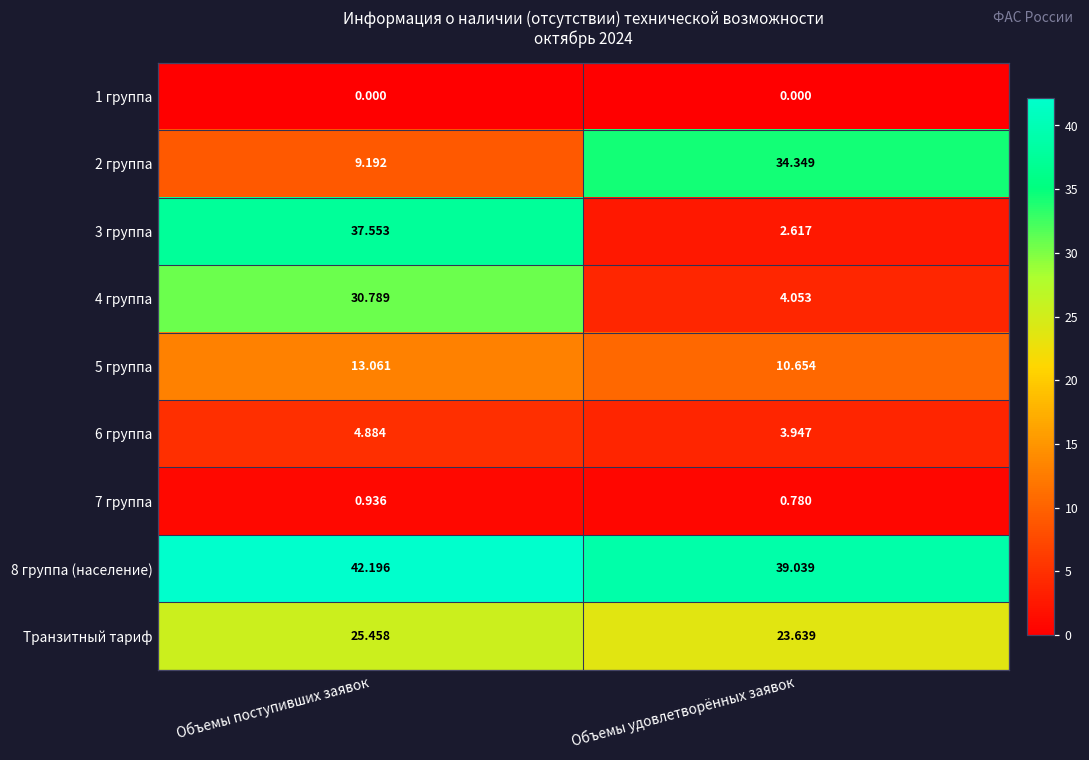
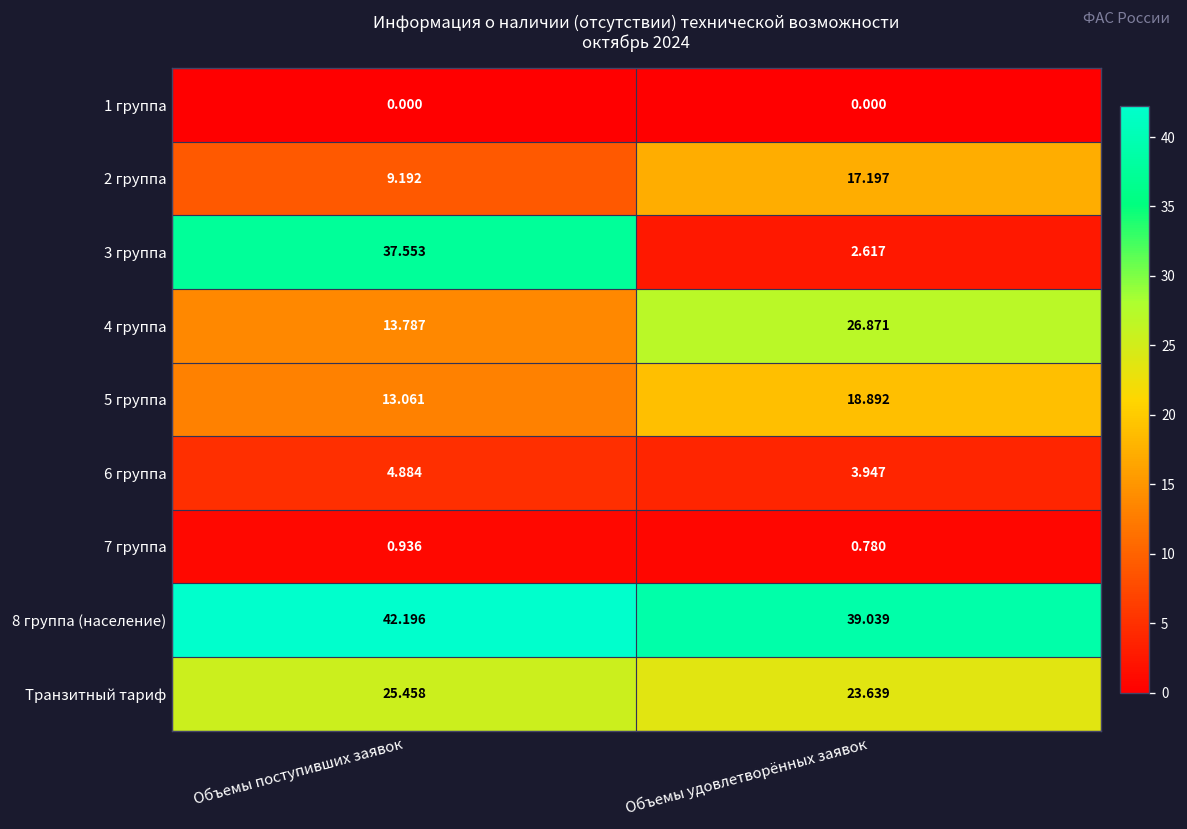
  {
    "1 группа": {
      "Объемы поступивших заявок": 0.000,
      "Объемы удовлетворённых заявок": 0.000
    },
    "2 группа": {
      "Объемы поступивших заявок": 9.192,
-     "Объемы удовлетворённых заявок": 34.349
+     "Объемы удовлетворённых заявок": 17.197
    },
    "3 группа": {
      "Объемы поступивших заявок": 37.553,
      "Объемы удовлетворённых заявок": 2.617
    },
    "4 группа": {
-     "Объемы поступивших заявок": 30.789,
-     "Объемы удовлетворённых заявок": 4.053
+     "Объемы поступивших заявок": 13.787,
+     "Объемы удовлетворённых заявок": 26.871
    },
    "5 группа": {
      "Объемы поступивших заявок": 13.061,
-     "Объемы удовлетворённых заявок": 10.654
+     "Объемы удовлетворённых заявок": 18.892
    },
    "6 группа": {
      "Объемы поступивших заявок": 4.884,
      "Объемы удовлетворённых заявок": 3.947
    },
    "7 группа": {
      "Объемы поступивших заявок": 0.936,
      "Объемы удовлетворённых заявок": 0.780
    },
    "8 группа (население)": {
      "Объемы поступивших заявок": 42.196,
      "Объемы удовлетворённых заявок": 39.039
    },
    "Транзитный тариф": {
      "Объемы поступивших заявок": 25.458,
      "Объемы удовлетворённых заявок": 23.639
    }
  }
